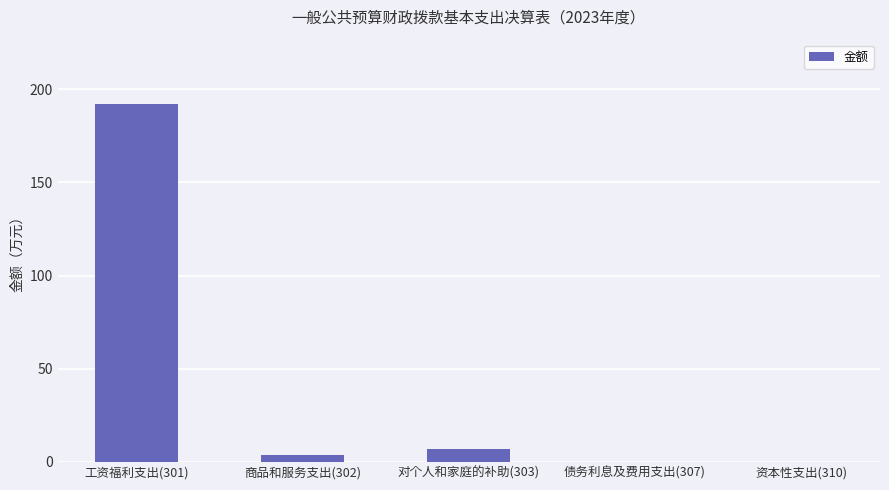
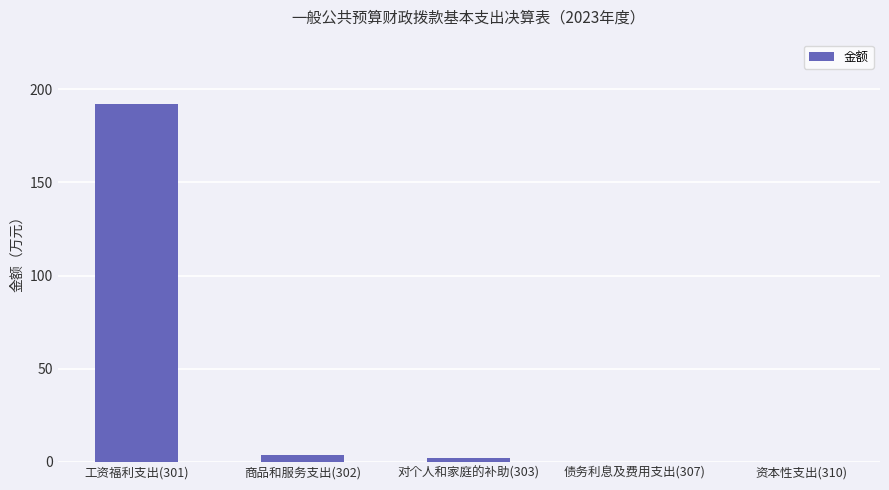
  {
    "工资福利支出(301)": 192,
    "商品和服务支出(302)": 4,
-   "对个人和家庭的补助(303)": 7,
+   "对个人和家庭的补助(303)": 2,
    "债务利息及费用支出(307)": 0,
    "资本性支出(310)": 0
  }
